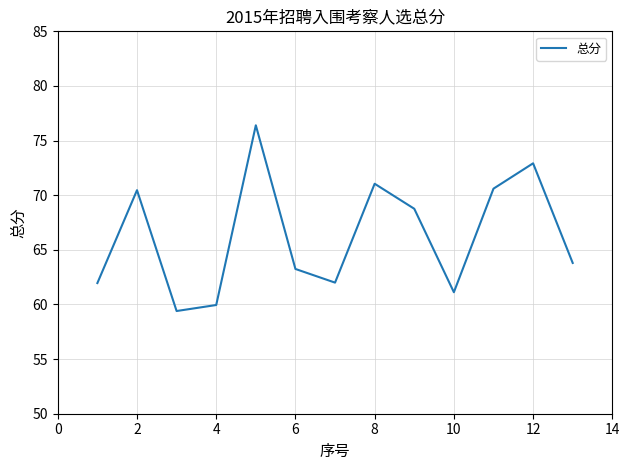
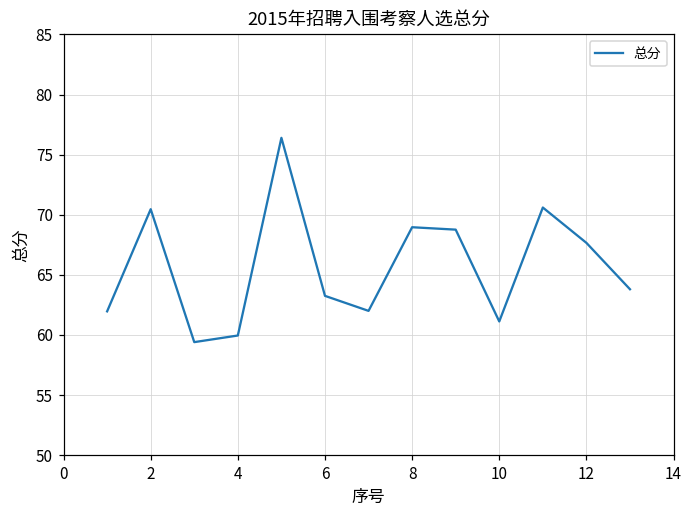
  {
    "2": 70.5,
    "4": 60.0,
    "6": 63.3,
-   "8": 71.1,
+   "8": 69.0,
    "10": 61.1,
-   "12": 72.9
+   "12": 67.7
  }
